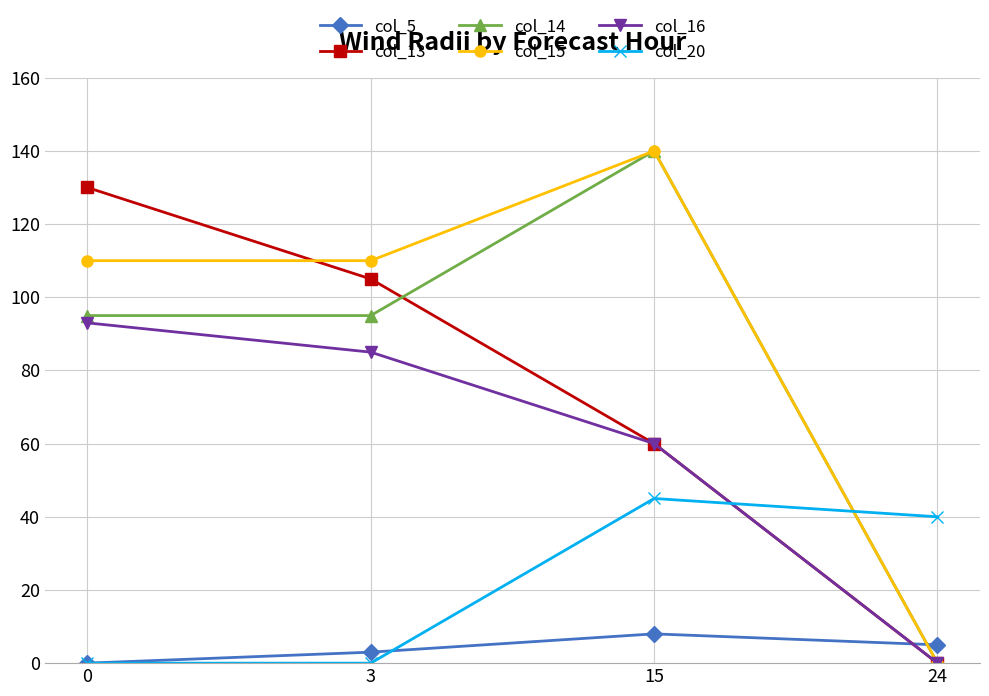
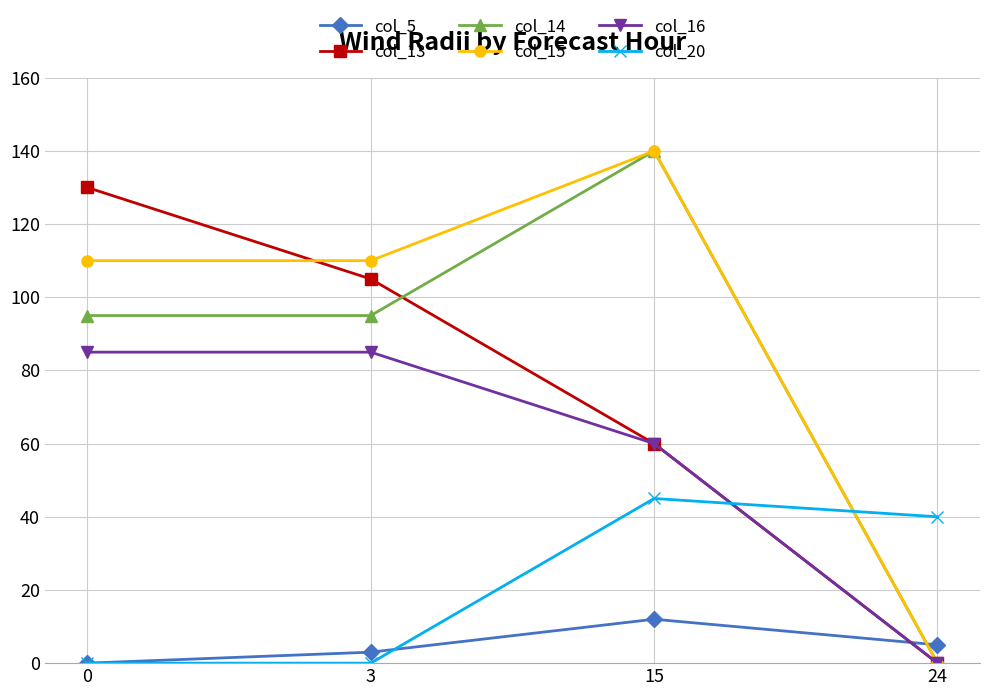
  {
    "col_5": {
      "3": 3,
-     "15": 8,
+     "15": 12,
      "24": 5
    },
    "col_13": {
      "0": 130,
      "3": 105
    },
    "col_14": {
      "0": 95,
      "3": 95
    },
    "col_15": {
      "0": 110,
      "3": 110
    },
    "col_16": {
-     "0": 93,
+     "0": 85,
      "3": 85
    },
    "col_20": {
      "3": 0,
      "15": 45,
      "24": 40
    }
  }
